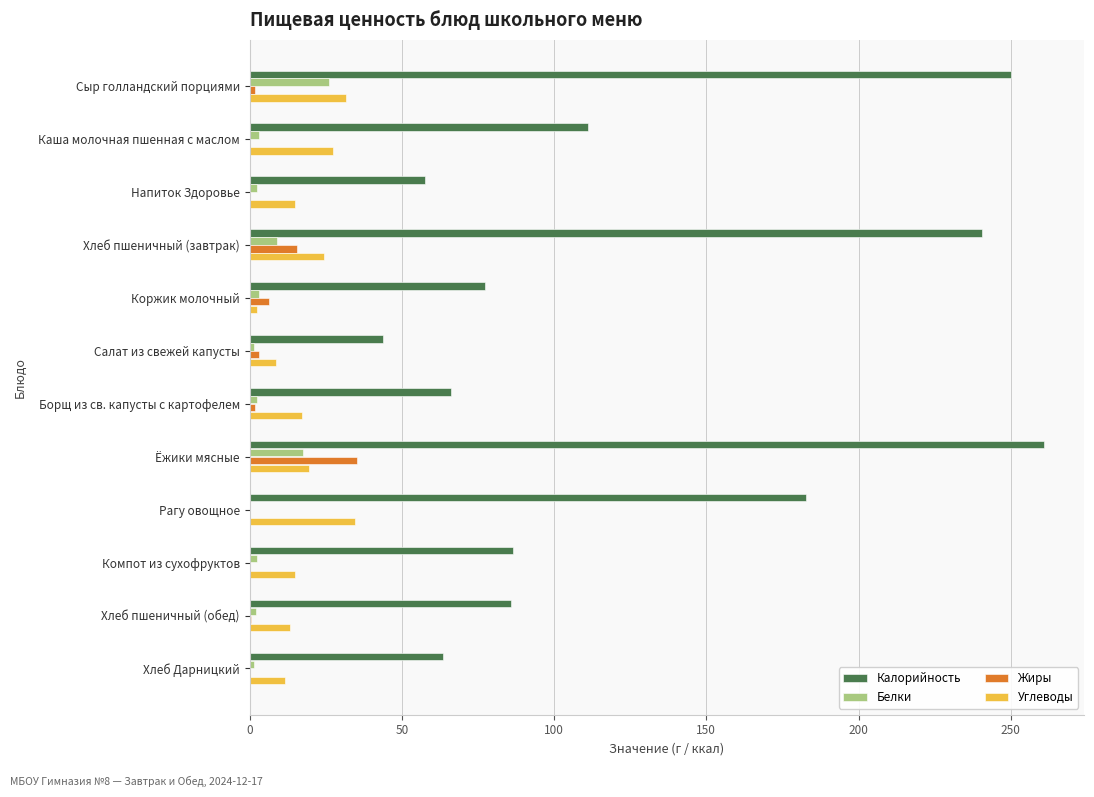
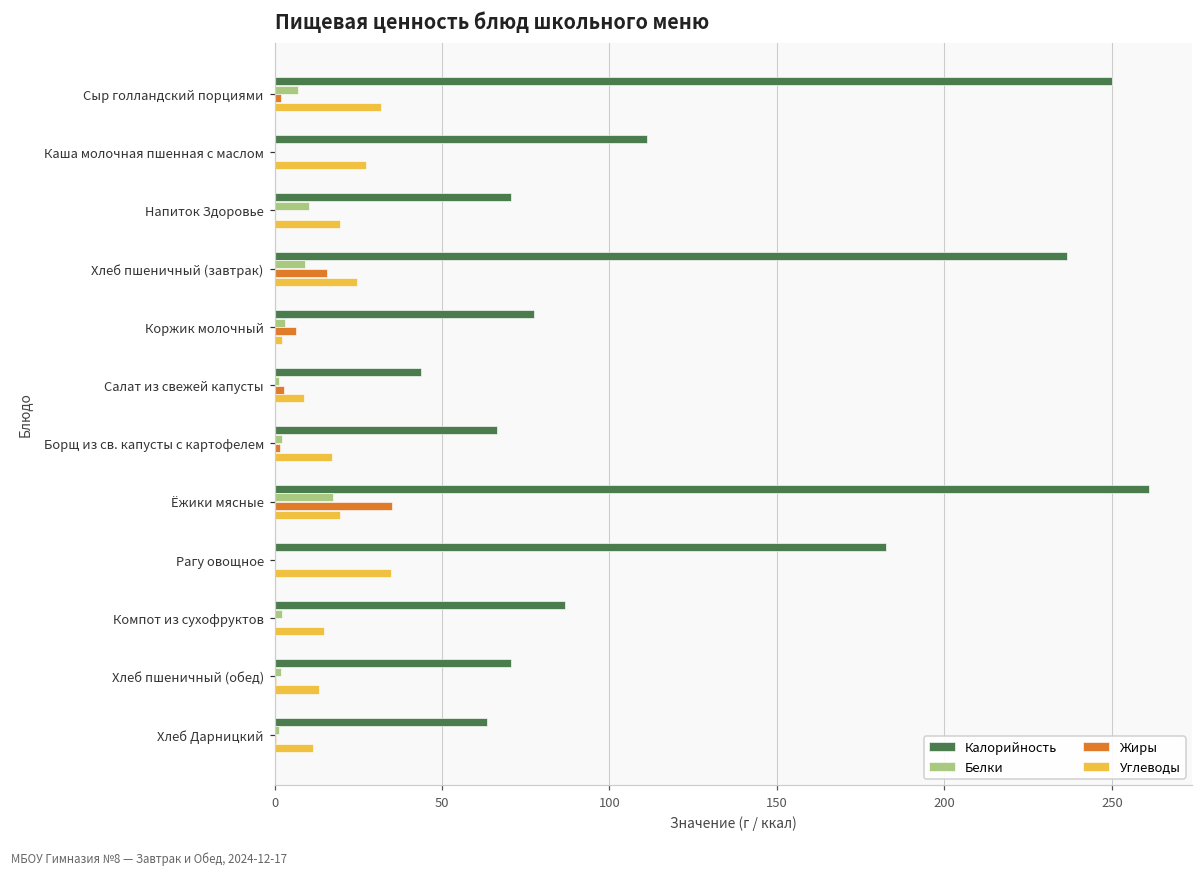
  {
    "Калорийность": {
      "Сыр голландский порциями": 250,
      "Каша молочная пшенная с маслом": 111,
-     "Напиток Здоровье": 58,
-     "Хлеб пшеничный (завтрак)": 240,
+     "Напиток Здоровье": 70,
+     "Хлеб пшеничный (завтрак)": 237,
      "Коржик молочный": 77,
      "Салат из свежей капусты": 44,
      "Борщ из св. капусты с картофелем": 66,
      "Ёжики мясные": 261,
      "Рагу овощное": 183,
      "Компот из сухофруктов": 87,
-     "Хлеб пшеничный (обед)": 86,
+     "Хлеб пшеничный (обед)": 70,
      "Хлеб Дарницкий": 64
    },
    "Белки": {
-     "Сыр голландский порциями": 26,
-     "Каша молочная пшенная с маслом": 3,
-     "Напиток Здоровье": 2,
+     "Сыр голландский порциями": 7,
+     "Каша молочная пшенная с маслом": 0,
+     "Напиток Здоровье": 10,
      "Хлеб пшеничный (завтрак)": 9,
      "Коржик молочный": 3,
      "Салат из свежей капусты": 1,
      "Борщ из св. капусты с картофелем": 2,
      "Ёжики мясные": 18,
      "Компот из сухофруктов": 2,
      "Хлеб пшеничный (обед)": 2,
      "Хлеб Дарницкий": 1
    },
    "Жиры": {
      "Сыр голландский порциями": 2,
      "Хлеб пшеничный (завтрак)": 16,
      "Коржик молочный": 6,
      "Салат из свежей капусты": 3,
      "Борщ из св. капусты с картофелем": 2,
      "Ёжики мясные": 35
    },
    "Углеводы": {
      "Сыр голландский порциями": 32,
      "Каша молочная пшенная с маслом": 27,
-     "Напиток Здоровье": 15,
+     "Напиток Здоровье": 20,
      "Хлеб пшеничный (завтрак)": 25,
      "Коржик молочный": 2,
      "Салат из свежей капусты": 9,
      "Борщ из св. капусты с картофелем": 17,
      "Ёжики мясные": 20,
      "Рагу овощное": 35,
      "Компот из сухофруктов": 15,
      "Хлеб пшеничный (обед)": 13,
      "Хлеб Дарницкий": 12
    }
  }
